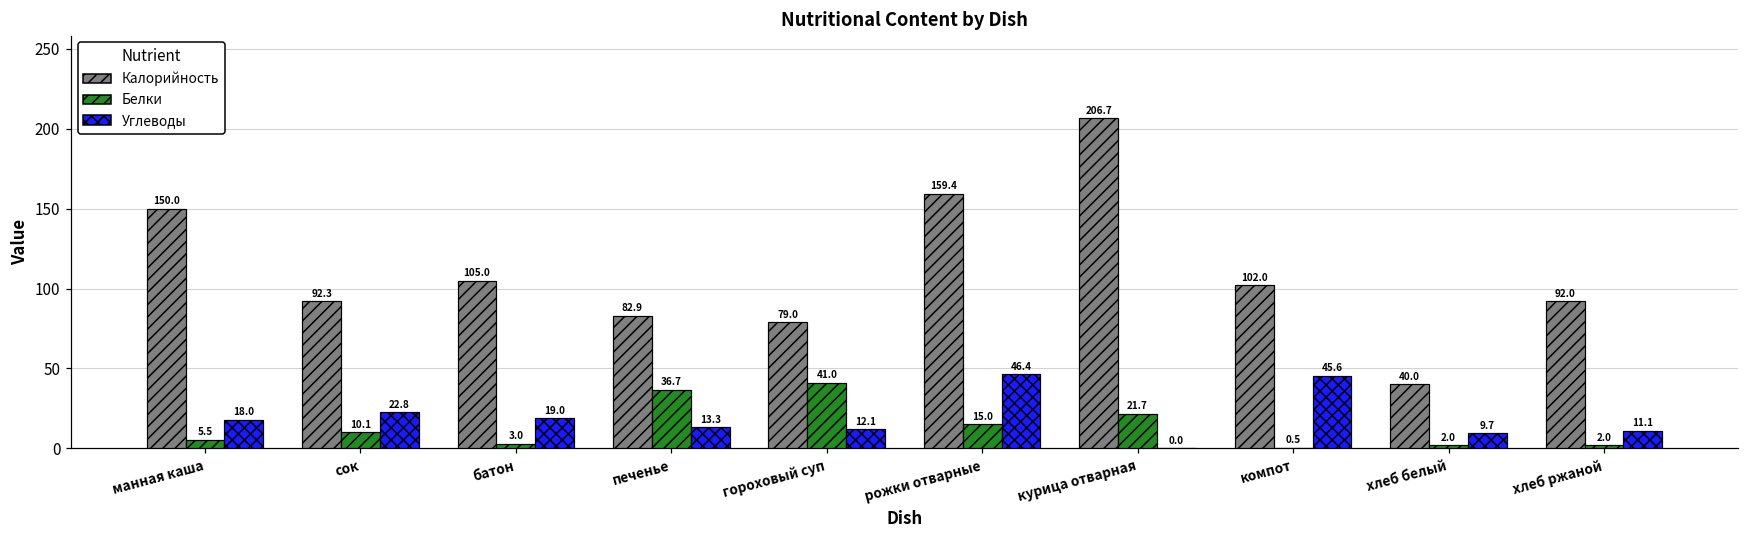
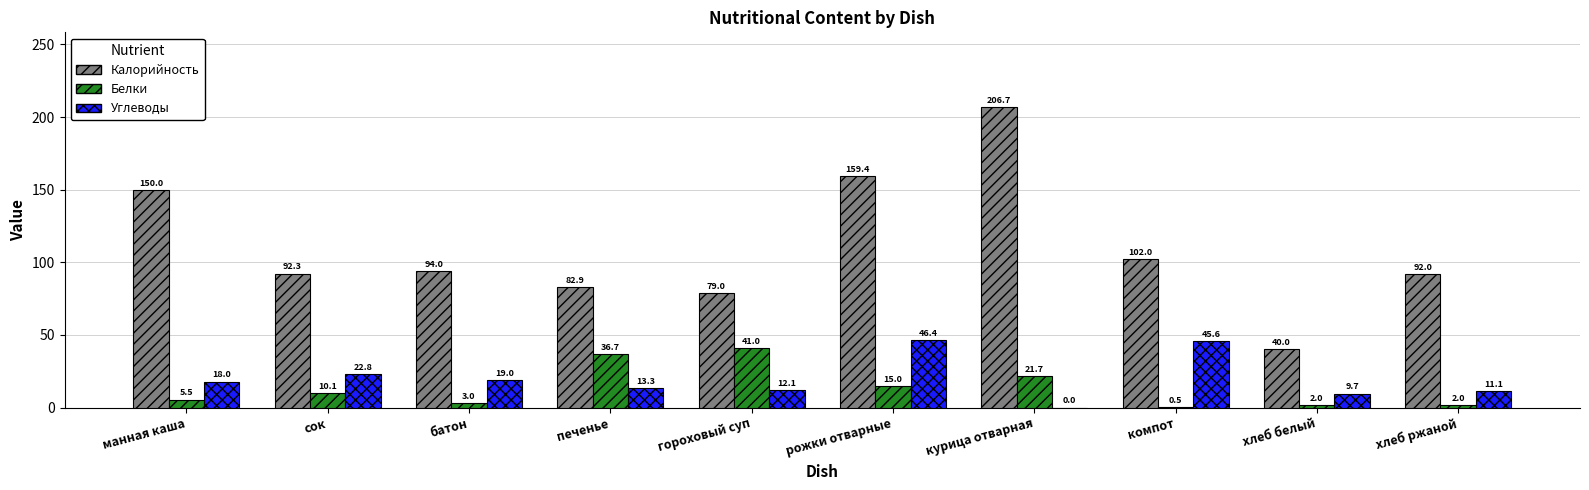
  {
    "Калорийность": {
      "манная каша": 150.0,
      "сок": 92.3,
-     "батон": 105.0,
+     "батон": 94.0,
      "печенье": 82.9,
      "гороховый суп": 79.0,
      "рожки отварные": 159.4,
      "курица отварная": 206.7,
      "компот": 102.0,
      "хлеб белый": 40.0,
      "хлеб ржаной": 92.0
    },
    "Белки": {
      "манная каша": 5.5,
      "сок": 10.1,
      "батон": 3.0,
      "печенье": 36.7,
      "гороховый суп": 41.0,
      "рожки отварные": 15.0,
      "курица отварная": 21.7,
      "компот": 0.5,
      "хлеб белый": 2.0,
      "хлеб ржаной": 2.0
    },
    "Углеводы": {
      "манная каша": 18.0,
      "сок": 22.8,
      "батон": 19.0,
      "печенье": 13.3,
      "гороховый суп": 12.1,
      "рожки отварные": 46.4,
      "курица отварная": 0.0,
      "компот": 45.6,
      "хлеб белый": 9.7,
      "хлеб ржаной": 11.1
    }
  }
